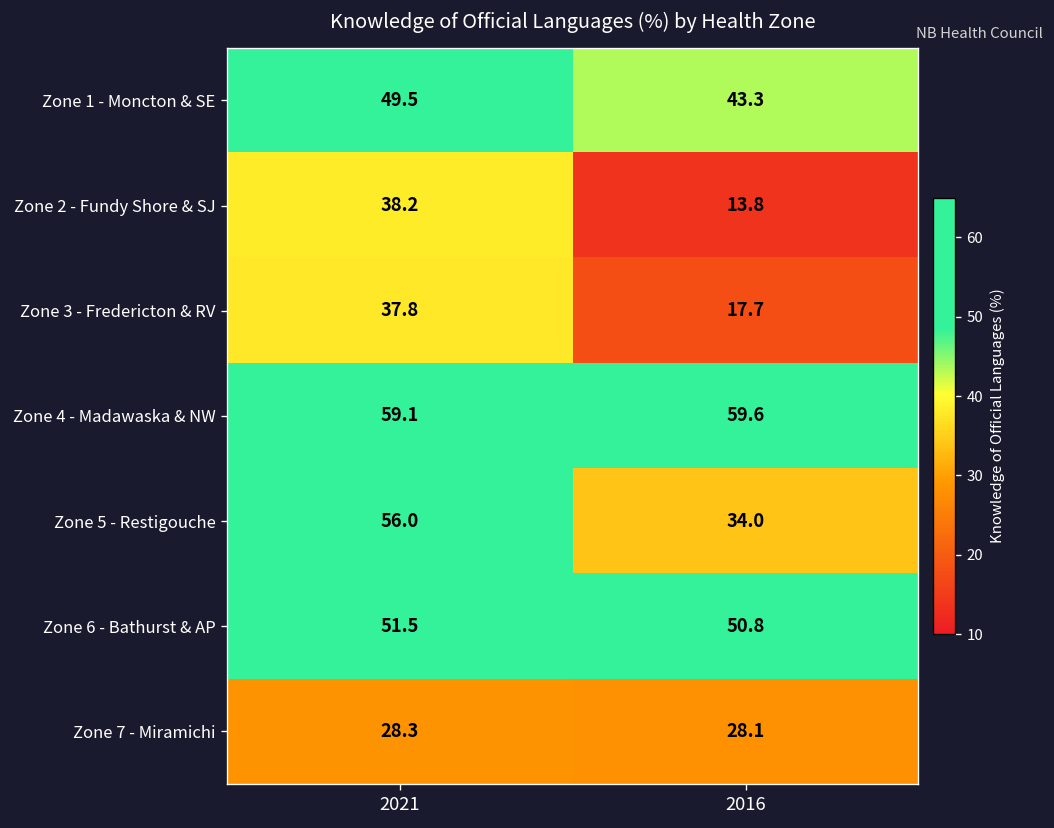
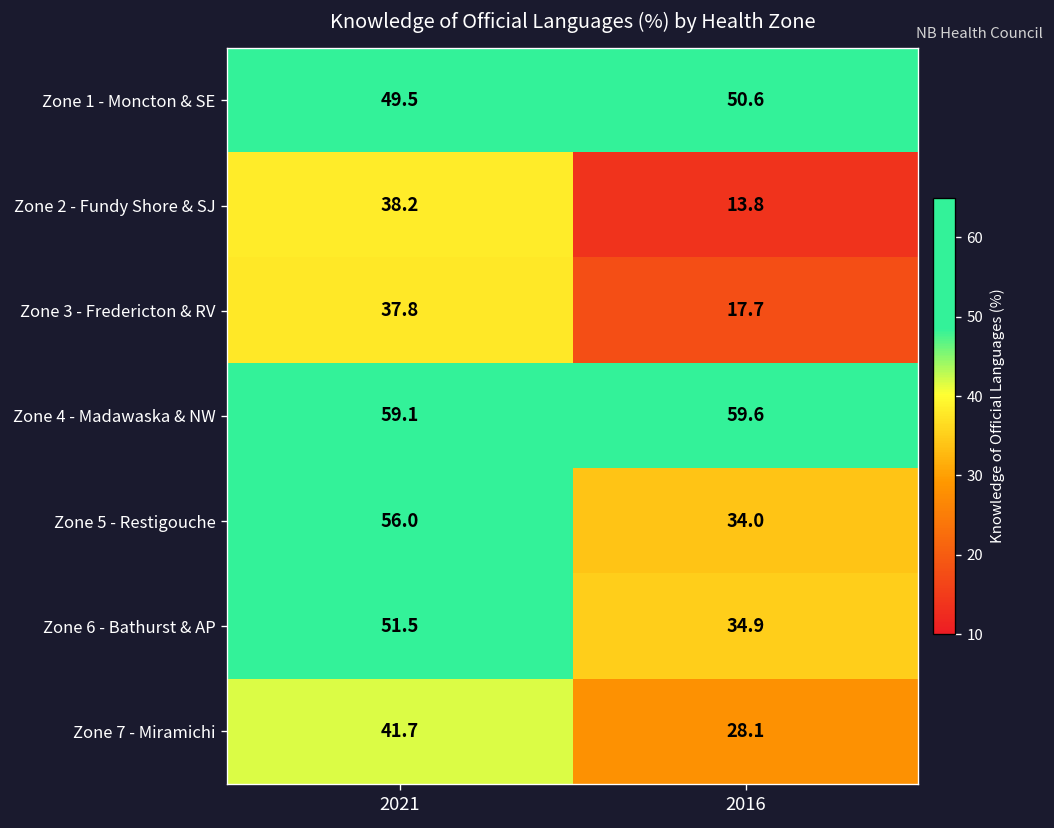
  {
    "Zone 1 - Moncton & SE": {
      "2021": 49.5,
-     "2016": 43.3
+     "2016": 50.6
    },
    "Zone 2 - Fundy Shore & SJ": {
      "2021": 38.2,
      "2016": 13.8
    },
    "Zone 3 - Fredericton & RV": {
      "2021": 37.8,
      "2016": 17.7
    },
    "Zone 4 - Madawaska & NW": {
      "2021": 59.1,
      "2016": 59.6
    },
    "Zone 5 - Restigouche": {
      "2021": 56.0,
      "2016": 34.0
    },
    "Zone 6 - Bathurst & AP": {
      "2021": 51.5,
-     "2016": 50.8
+     "2016": 34.9
    },
    "Zone 7 - Miramichi": {
-     "2021": 28.3,
+     "2021": 41.7,
      "2016": 28.1
    }
  }
